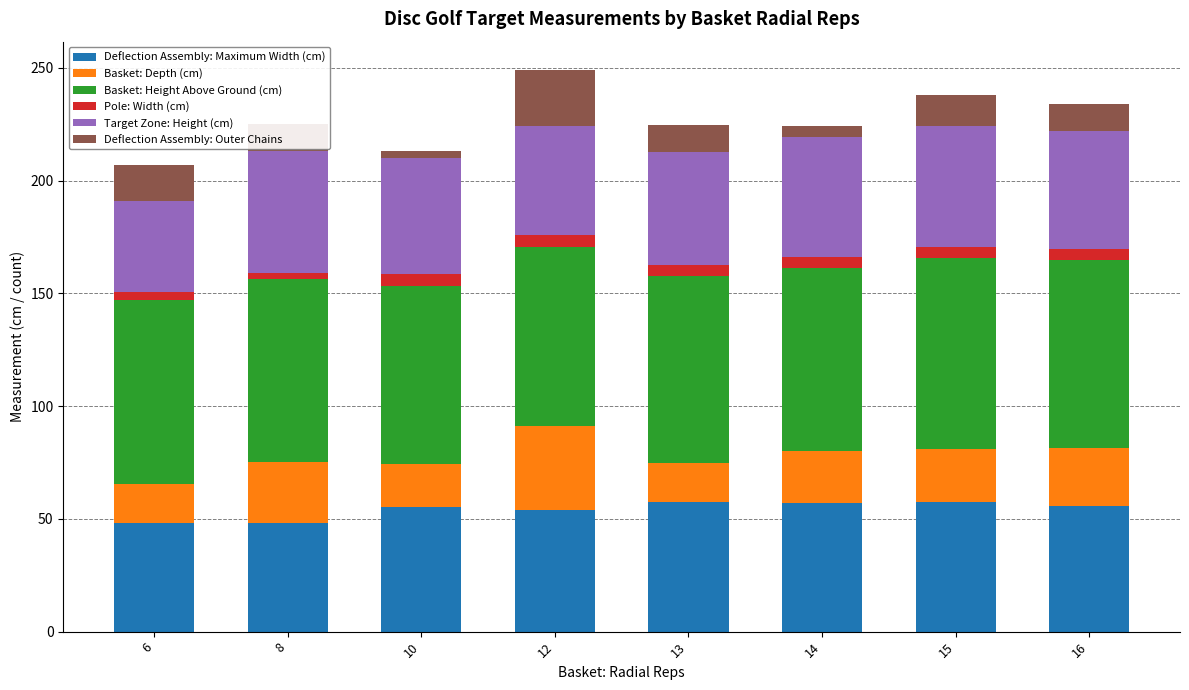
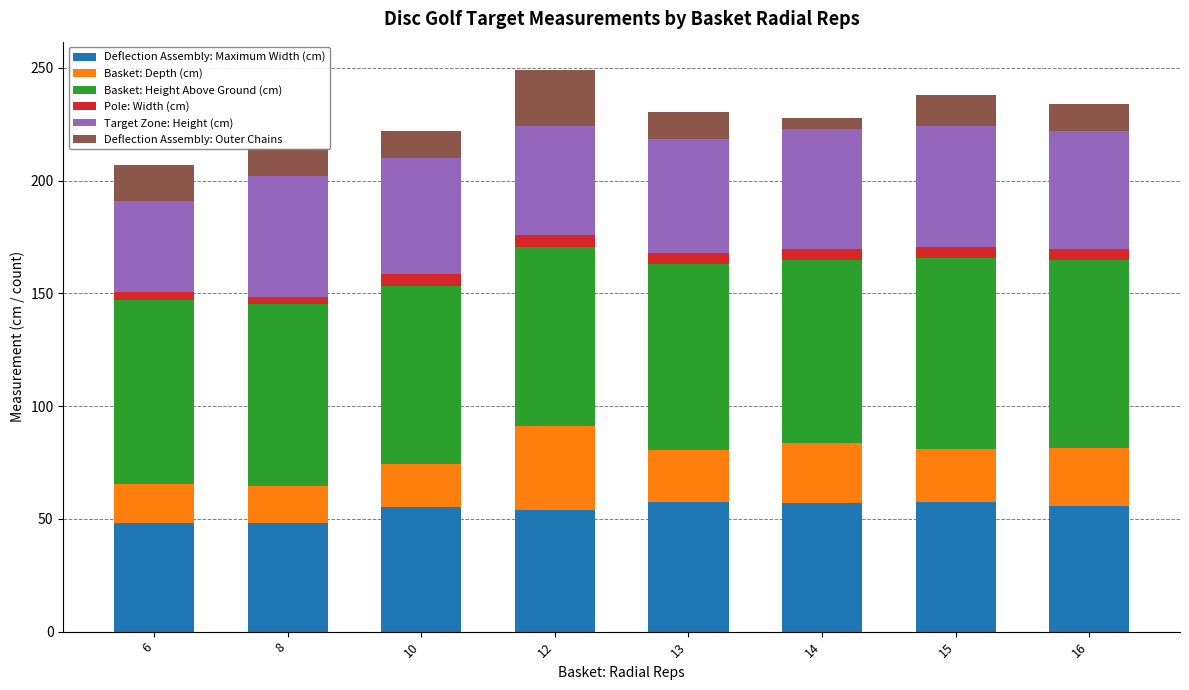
  {
    "Deflection Assembly: Maximum Width (cm)": {
      "6": 48,
      "8": 48,
      "10": 55,
      "12": 54,
      "13": 58,
      "14": 57,
      "15": 58,
      "16": 56
    },
    "Basket: Depth (cm)": {
      "6": 18,
-     "8": 27,
+     "8": 17,
      "10": 19,
      "12": 37,
-     "13": 18,
-     "14": 23,
+     "13": 23,
+     "14": 27,
      "15": 24,
      "16": 26
    },
    "Basket: Height Above Ground (cm)": {
      "6": 82,
      "8": 81,
      "10": 79,
      "12": 80,
      "13": 83,
      "14": 81,
      "15": 85,
      "16": 84
    },
    "Pole: Width (cm)": {
      "6": 3,
      "8": 3,
      "10": 5,
      "12": 5,
      "13": 5,
      "14": 5,
      "15": 5,
      "16": 5
    },
    "Target Zone: Height (cm)": {
      "6": 40,
      "8": 54,
      "10": 52,
      "12": 48,
      "13": 51,
      "14": 53,
      "15": 53,
      "16": 53
    },
    "Deflection Assembly: Outer Chains": {
      "6": 16,
-     "10": 3,
+     "10": 12,
      "12": 25,
      "13": 12,
      "14": 5,
      "15": 14,
      "16": 12
    }
  }
